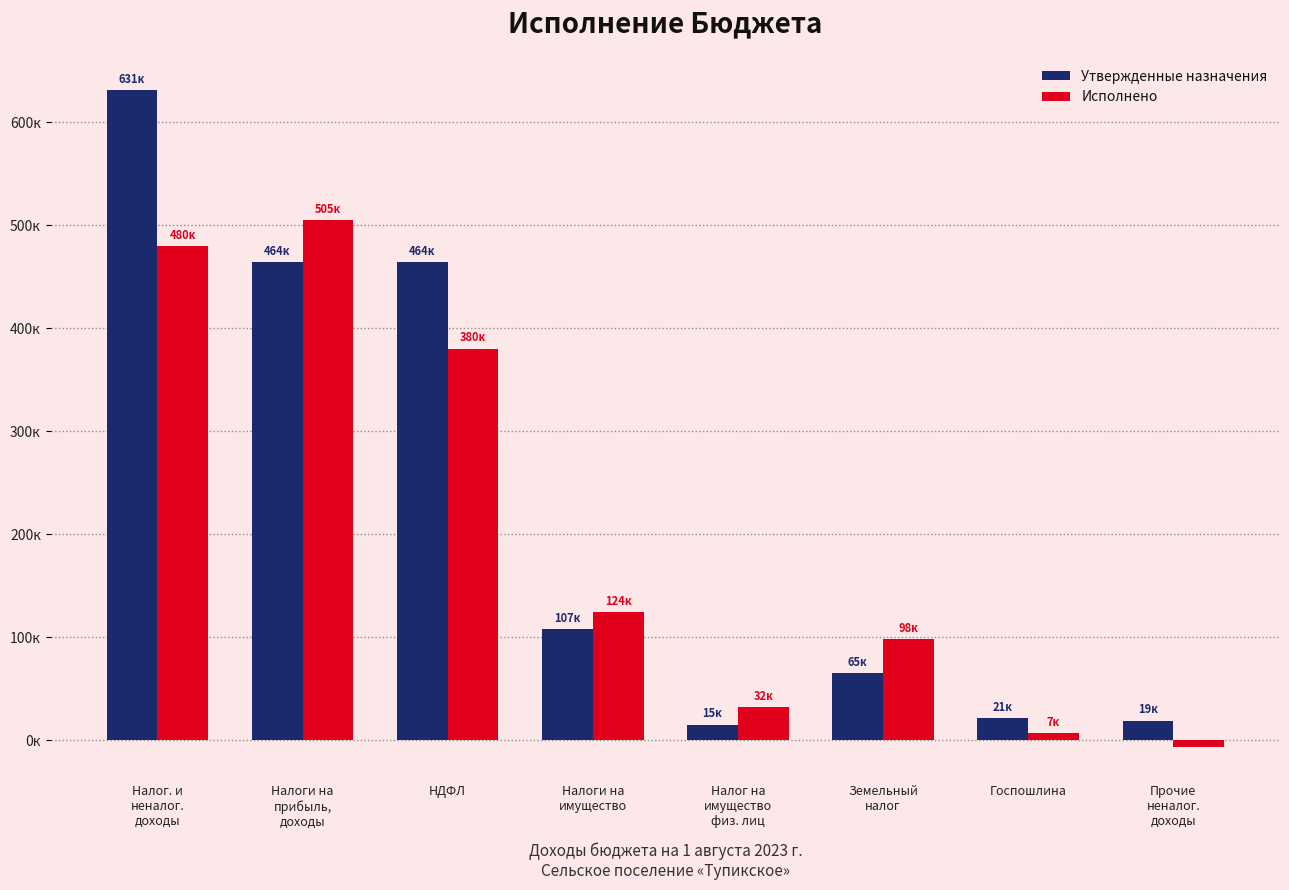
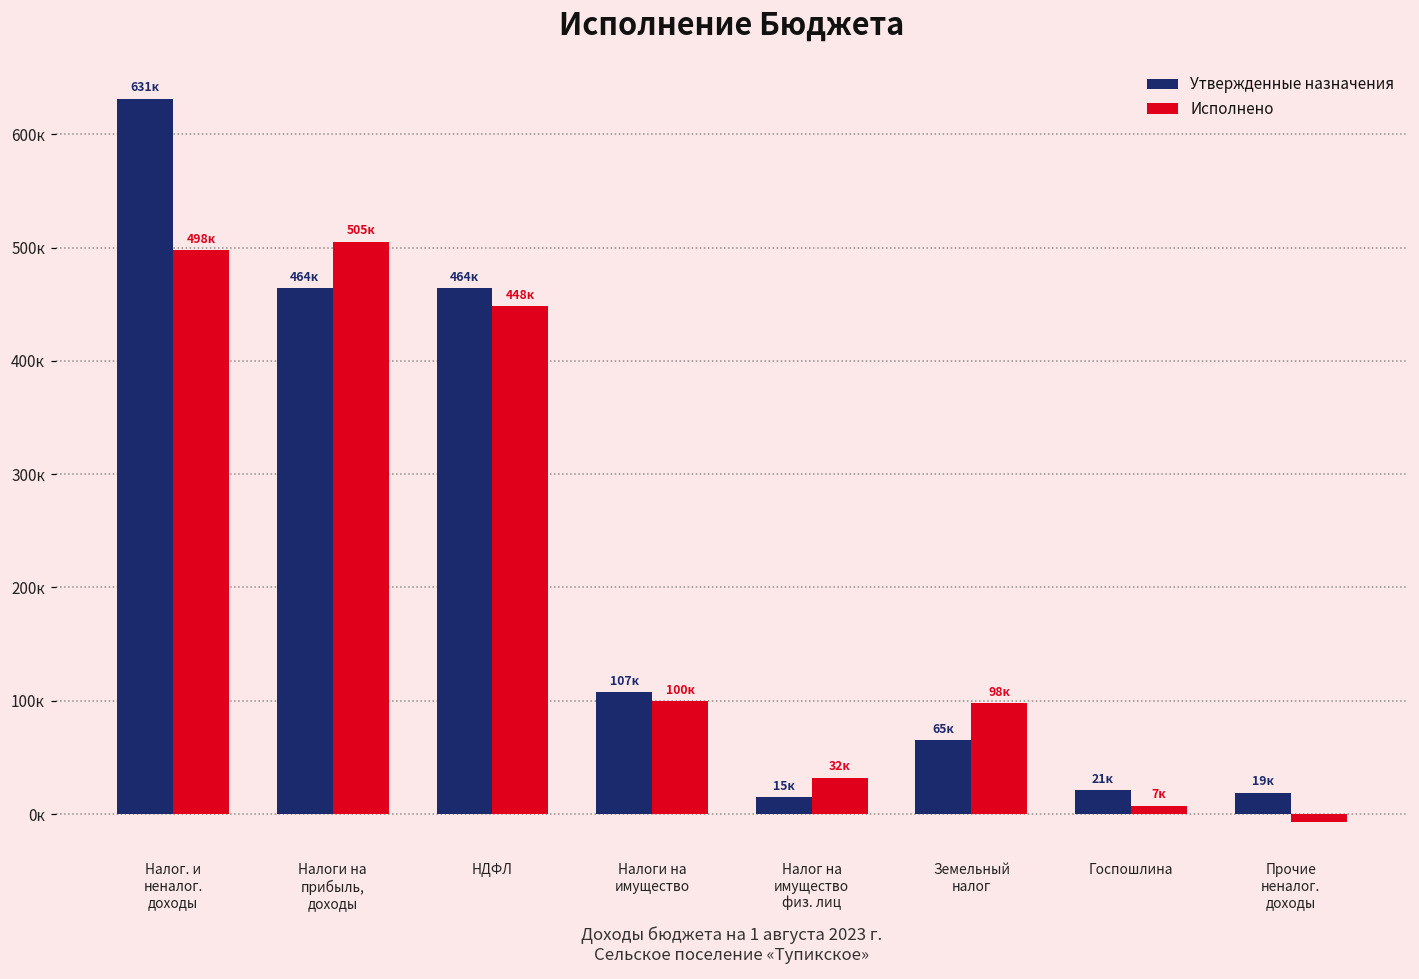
  {
    "Исполнено": {
-     "Налог. и неналог. доходы": "480к",
-     "НДФЛ": "380к",
-     "Налоги на имущество": "124к"
+     "Налог. и неналог. доходы": "498к",
+     "НДФЛ": "448к",
+     "Налоги на имущество": "100к"
    }
  }
